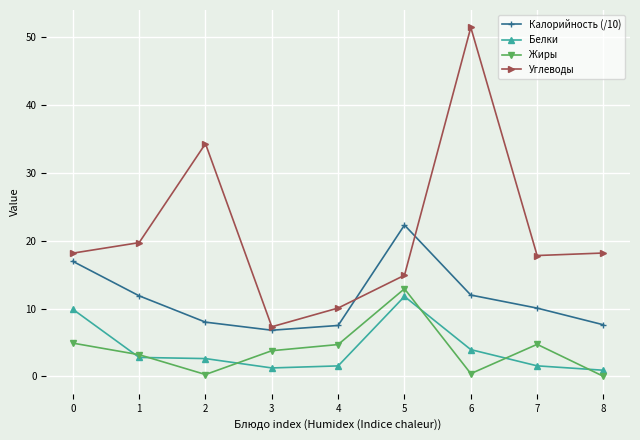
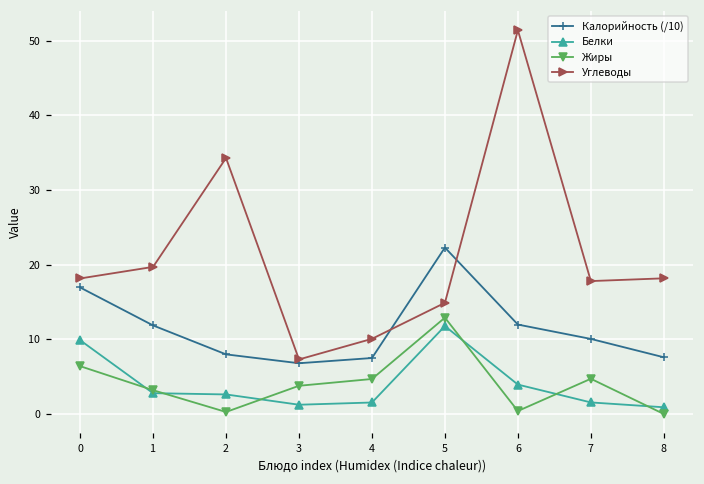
  {
    "Калорийность (/10)": {
      "0": 17,
      "1": 12,
      "2": 8,
      "3": 7,
      "4": 8,
      "5": 22,
      "6": 12,
      "7": 10,
      "8": 8
    },
    "Белки": {
      "0": 10,
      "1": 3,
      "2": 3,
      "3": 1,
      "4": 2,
      "5": 12,
      "6": 4,
      "7": 2,
      "8": 1
    },
    "Жиры": {
-     "0": 5,
+     "0": 6,
      "1": 3,
      "2": 0,
      "3": 4,
      "4": 5,
      "5": 13,
      "6": 0,
      "7": 5,
      "8": 0
    },
    "Углеводы": {
      "0": 18,
      "1": 20,
      "2": 34,
      "3": 7,
      "4": 10,
      "5": 15,
      "6": 51,
      "7": 18,
      "8": 18
    }
  }
